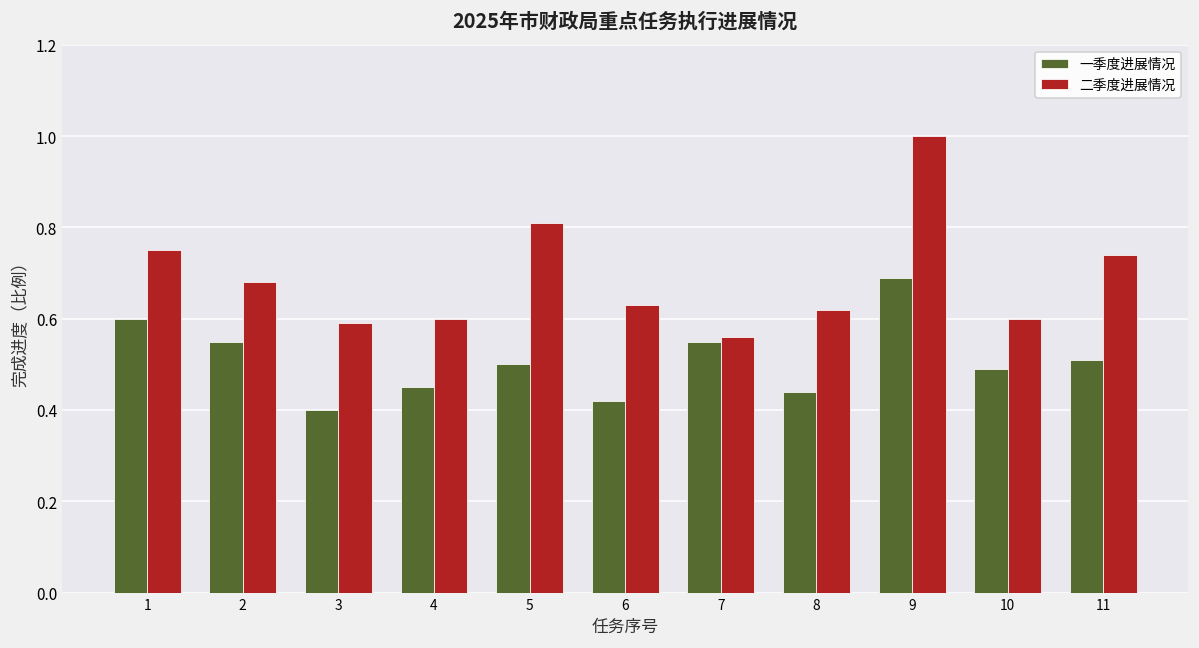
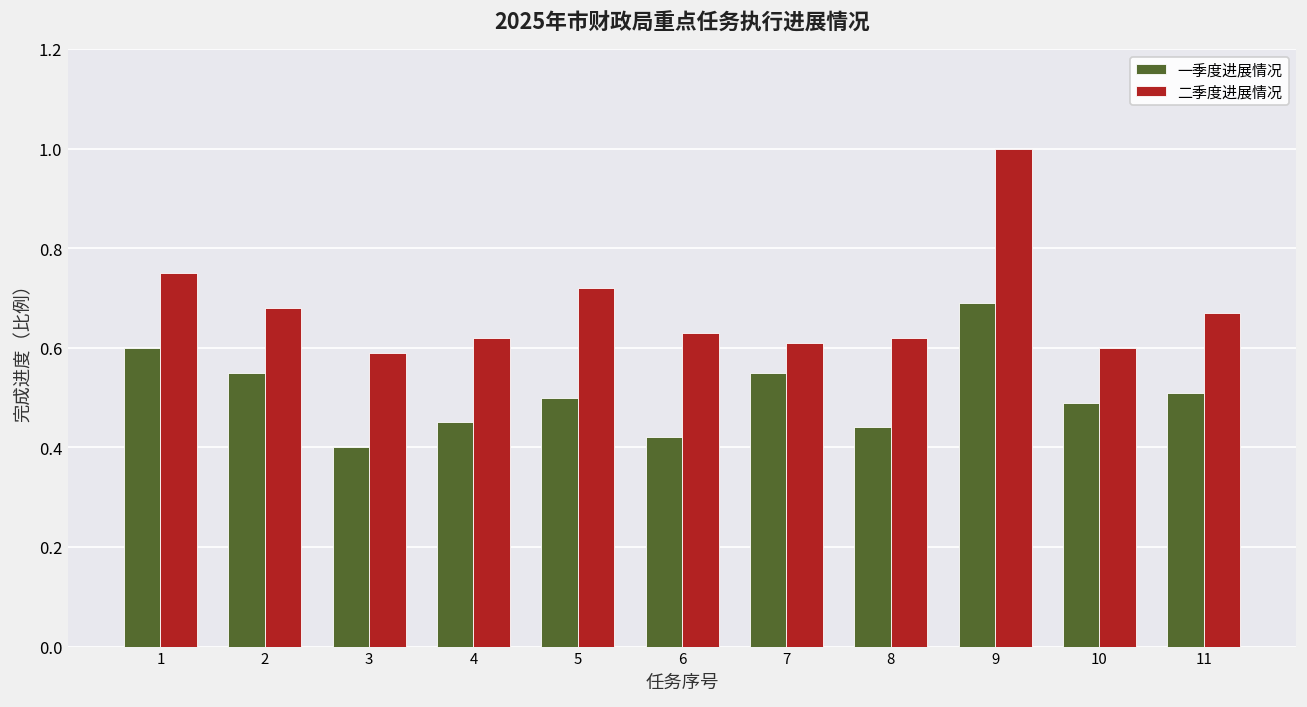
  {
    "一季度进展情况": {
      "1": 0.60,
      "2": 0.55,
      "3": 0.40,
      "4": 0.45,
      "5": 0.50,
      "6": 0.42,
      "7": 0.55,
      "8": 0.44,
      "9": 0.69,
      "10": 0.49,
      "11": 0.51
    },
    "二季度进展情况": {
      "1": 0.75,
      "2": 0.68,
      "3": 0.59,
-     "4": 0.60,
-     "5": 0.81,
+     "4": 0.62,
+     "5": 0.72,
      "6": 0.63,
-     "7": 0.56,
+     "7": 0.61,
      "8": 0.62,
      "9": 1.00,
      "10": 0.60,
-     "11": 0.74
+     "11": 0.67
    }
  }
